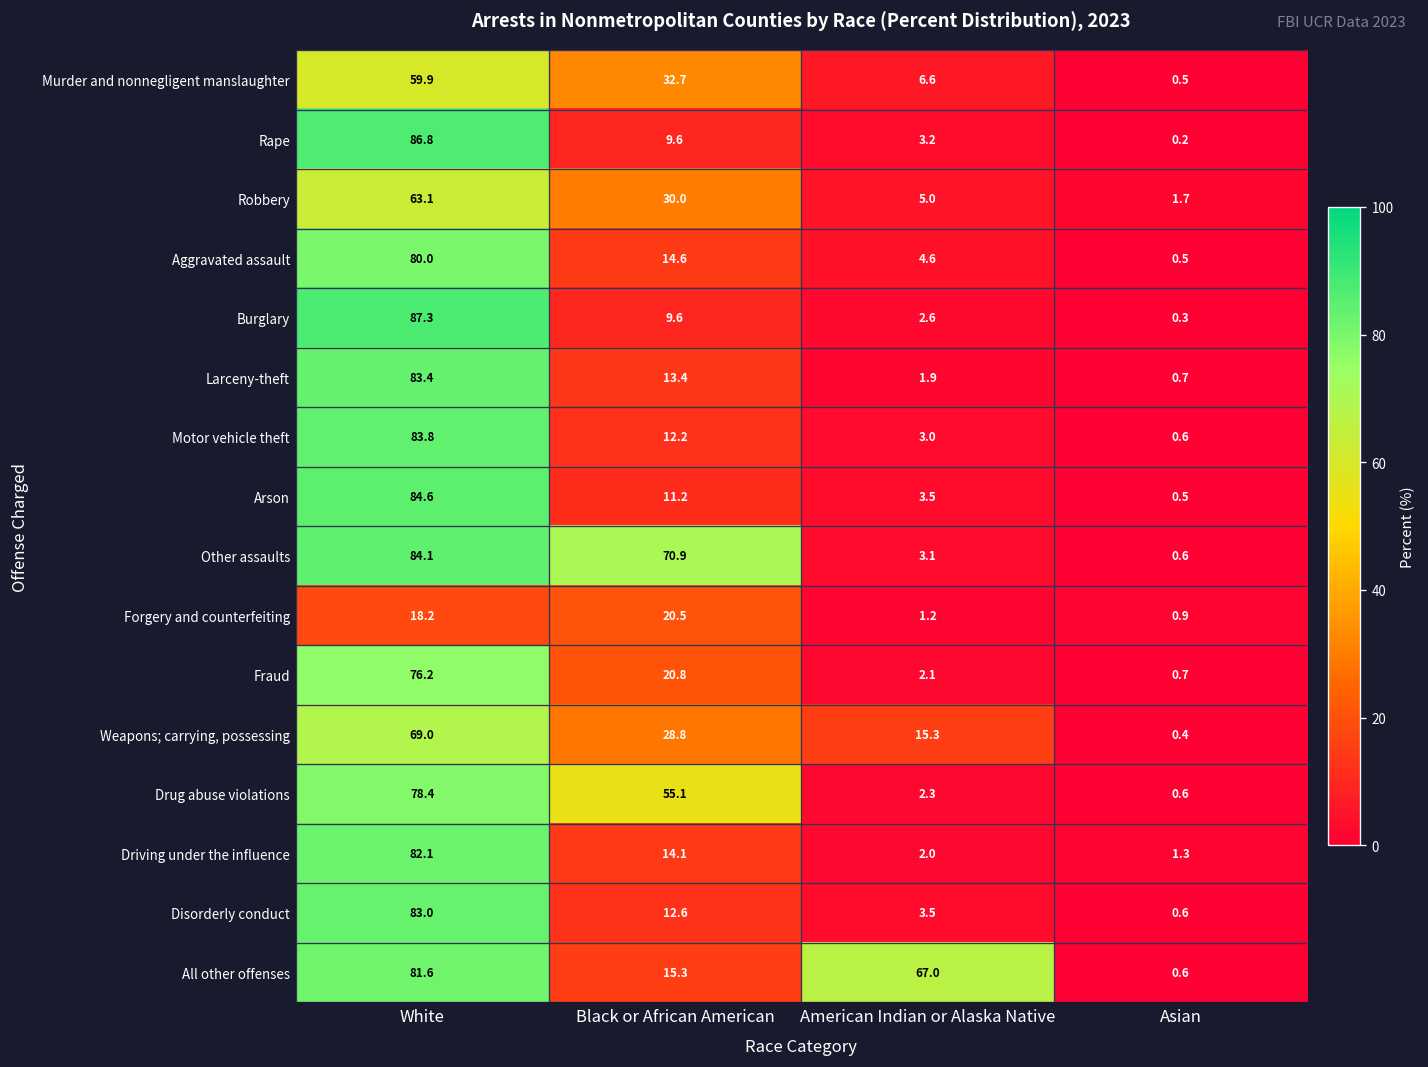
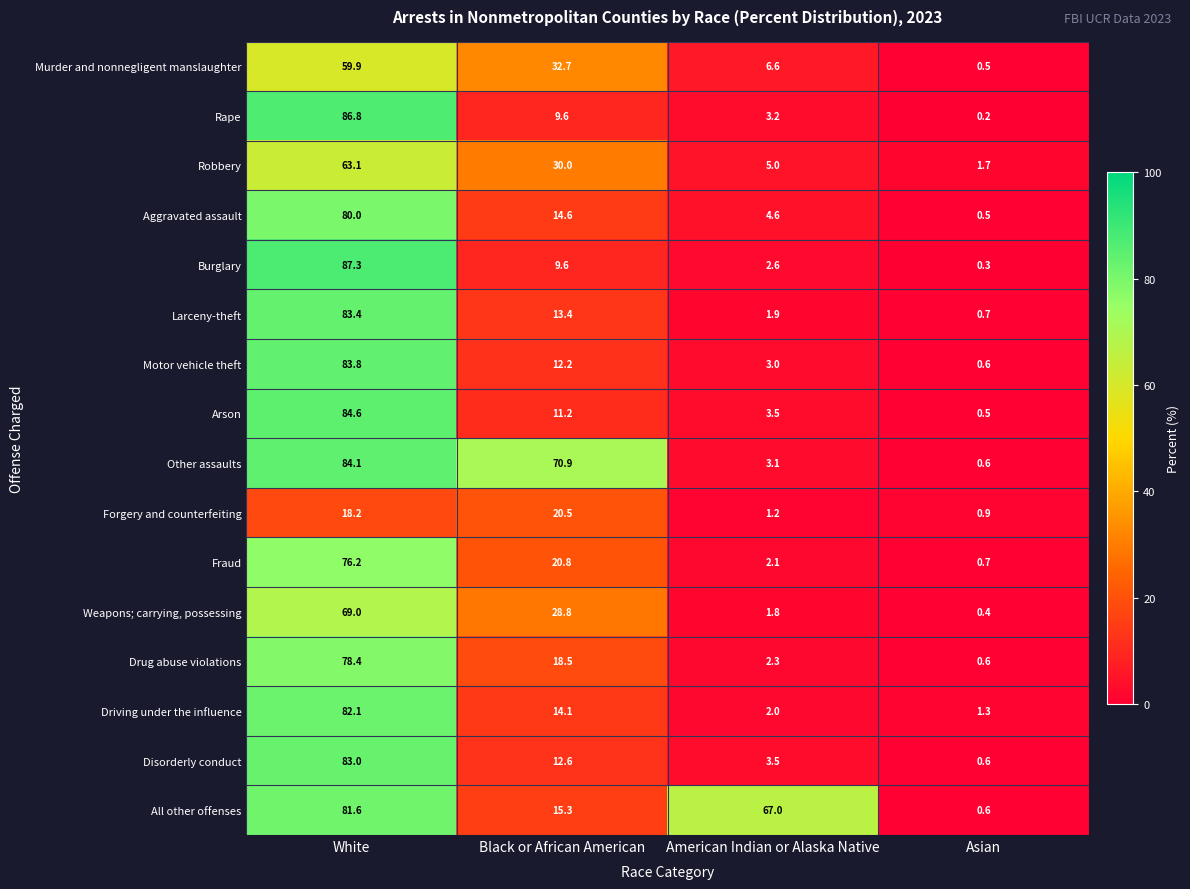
  {
    "Murder and nonnegligent manslaughter": {
      "White": 59.9,
      "Black or African American": 32.7,
      "American Indian or Alaska Native": 6.6,
      "Asian": 0.5
    },
    "Rape": {
      "White": 86.8,
      "Black or African American": 9.6,
      "American Indian or Alaska Native": 3.2,
      "Asian": 0.2
    },
    "Robbery": {
      "White": 63.1,
      "Black or African American": 30.0,
      "American Indian or Alaska Native": 5.0,
      "Asian": 1.7
    },
    "Aggravated assault": {
      "White": 80.0,
      "Black or African American": 14.6,
      "American Indian or Alaska Native": 4.6,
      "Asian": 0.5
    },
    "Burglary": {
      "White": 87.3,
      "Black or African American": 9.6,
      "American Indian or Alaska Native": 2.6,
      "Asian": 0.3
    },
    "Larceny-theft": {
      "White": 83.4,
      "Black or African American": 13.4,
      "American Indian or Alaska Native": 1.9,
      "Asian": 0.7
    },
    "Motor vehicle theft": {
      "White": 83.8,
      "Black or African American": 12.2,
      "American Indian or Alaska Native": 3.0,
      "Asian": 0.6
    },
    "Arson": {
      "White": 84.6,
      "Black or African American": 11.2,
      "American Indian or Alaska Native": 3.5,
      "Asian": 0.5
    },
    "Other assaults": {
      "White": 84.1,
      "Black or African American": 70.9,
      "American Indian or Alaska Native": 3.1,
      "Asian": 0.6
    },
    "Forgery and counterfeiting": {
      "White": 18.2,
      "Black or African American": 20.5,
      "American Indian or Alaska Native": 1.2,
      "Asian": 0.9
    },
    "Fraud": {
      "White": 76.2,
      "Black or African American": 20.8,
      "American Indian or Alaska Native": 2.1,
      "Asian": 0.7
    },
    "Weapons; carrying, possessing": {
      "White": 69.0,
      "Black or African American": 28.8,
-     "American Indian or Alaska Native": 15.3,
+     "American Indian or Alaska Native": 1.8,
      "Asian": 0.4
    },
    "Drug abuse violations": {
      "White": 78.4,
-     "Black or African American": 55.1,
+     "Black or African American": 18.5,
      "American Indian or Alaska Native": 2.3,
      "Asian": 0.6
    },
    "Driving under the influence": {
      "White": 82.1,
      "Black or African American": 14.1,
      "American Indian or Alaska Native": 2.0,
      "Asian": 1.3
    },
    "Disorderly conduct": {
      "White": 83.0,
      "Black or African American": 12.6,
      "American Indian or Alaska Native": 3.5,
      "Asian": 0.6
    },
    "All other offenses": {
      "White": 81.6,
      "Black or African American": 15.3,
      "American Indian or Alaska Native": 67.0,
      "Asian": 0.6
    }
  }
